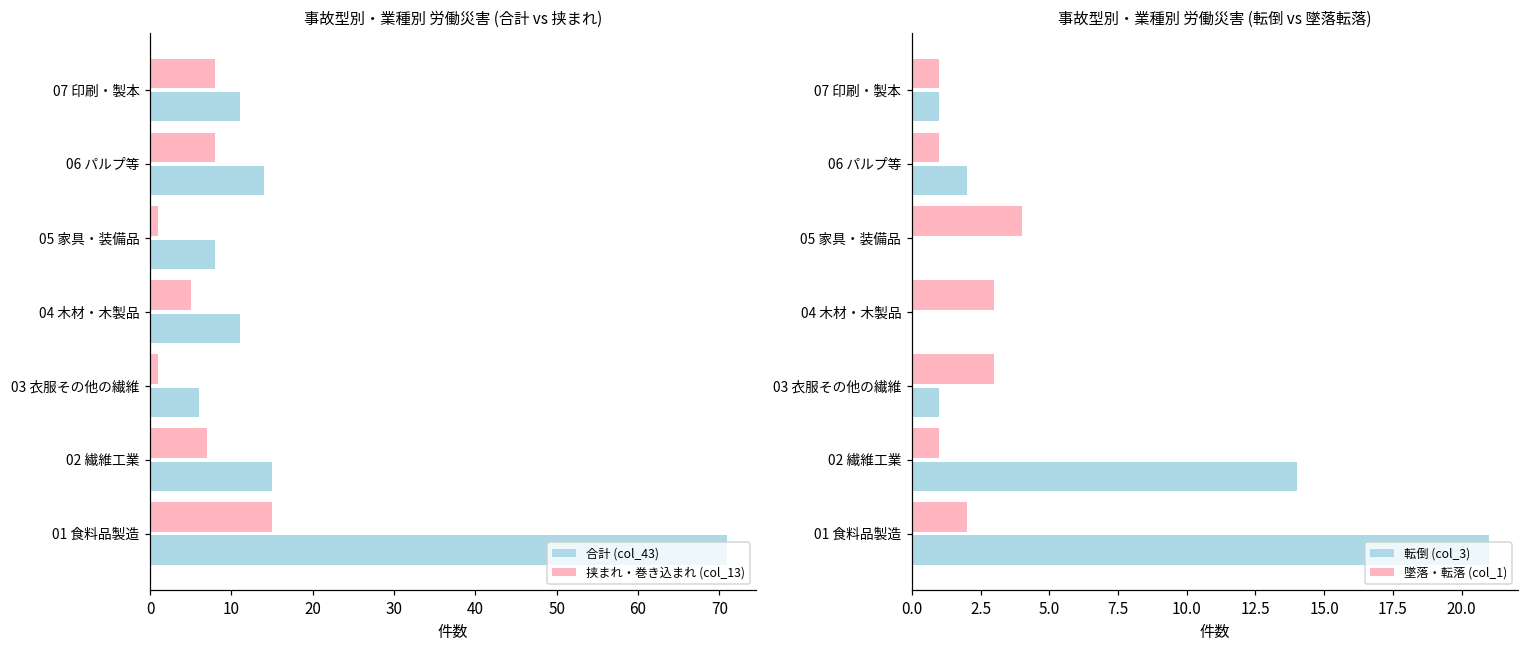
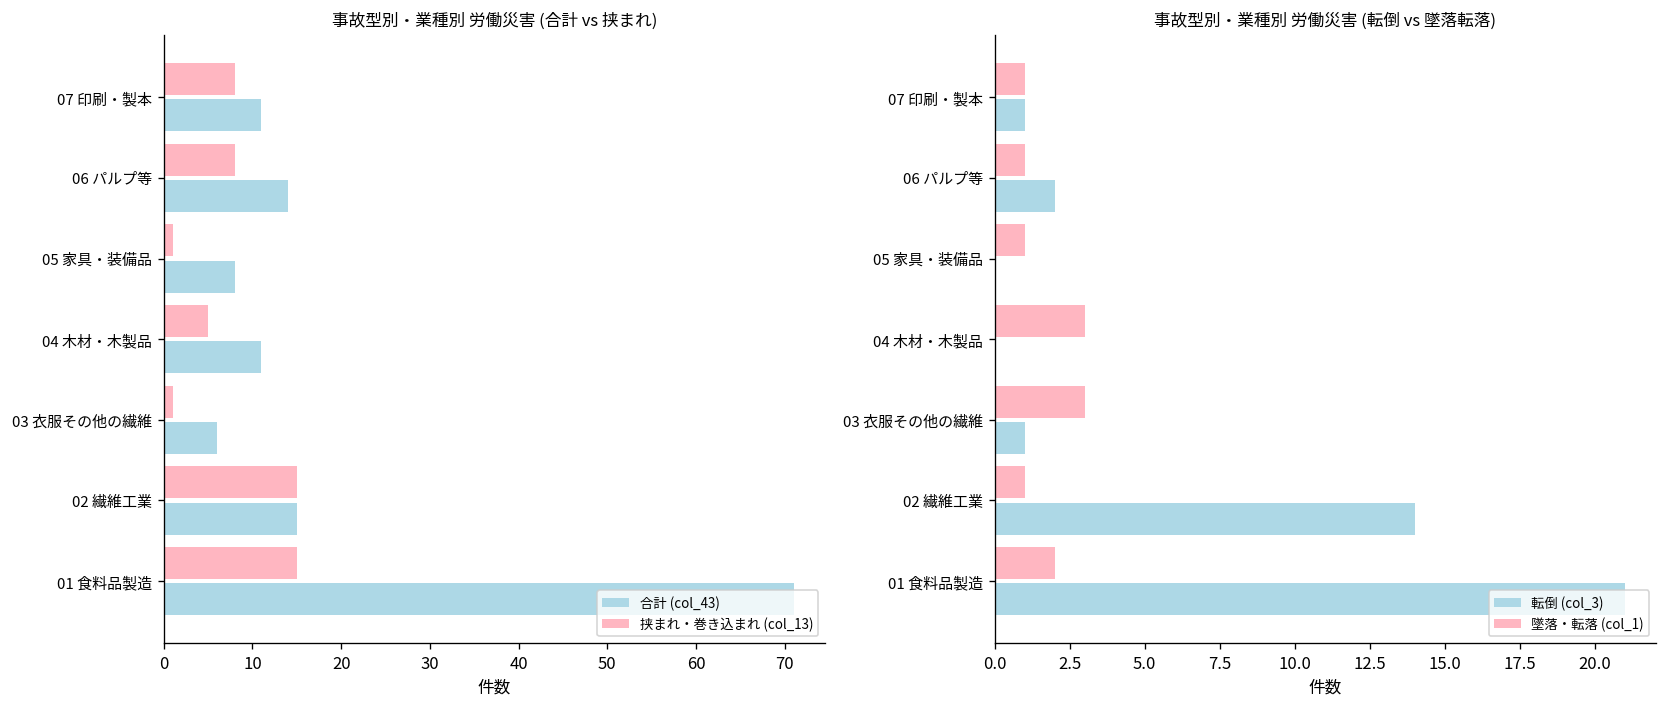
  {
    "事故型別・業種別 労働災害 (合計 vs 挟まれ)": {
      "合計 (col_43)": {
        "07 印刷・製本": 11,
        "06 パルプ等": 14,
        "05 家具・装備品": 8,
        "04 木材・木製品": 11,
        "03 衣服その他の繊維": 6,
        "02 繊維工業": 15
      },
      "挟まれ・巻き込まれ (col_13)": {
        "07 印刷・製本": 8,
        "06 パルプ等": 8,
        "05 家具・装備品": 1,
        "04 木材・木製品": 5,
        "03 衣服その他の繊維": 1,
-       "02 繊維工業": 7,
+       "02 繊維工業": 15,
        "01 食料品製造": 15
      }
    },
    "事故型別・業種別 労働災害 (転倒 vs 墜落転落)": {
      "転倒 (col_3)": {
        "07 印刷・製本": 1,
        "06 パルプ等": 2,
        "05 家具・装備品": 0,
        "04 木材・木製品": 0,
        "03 衣服その他の繊維": 1,
        "02 繊維工業": 14
      },
      "墜落・転落 (col_1)": {
        "07 印刷・製本": 1,
        "06 パルプ等": 1,
-       "05 家具・装備品": 4,
+       "05 家具・装備品": 1,
        "04 木材・木製品": 3,
        "03 衣服その他の繊維": 3,
        "02 繊維工業": 1,
        "01 食料品製造": 2
      }
    }
  }
